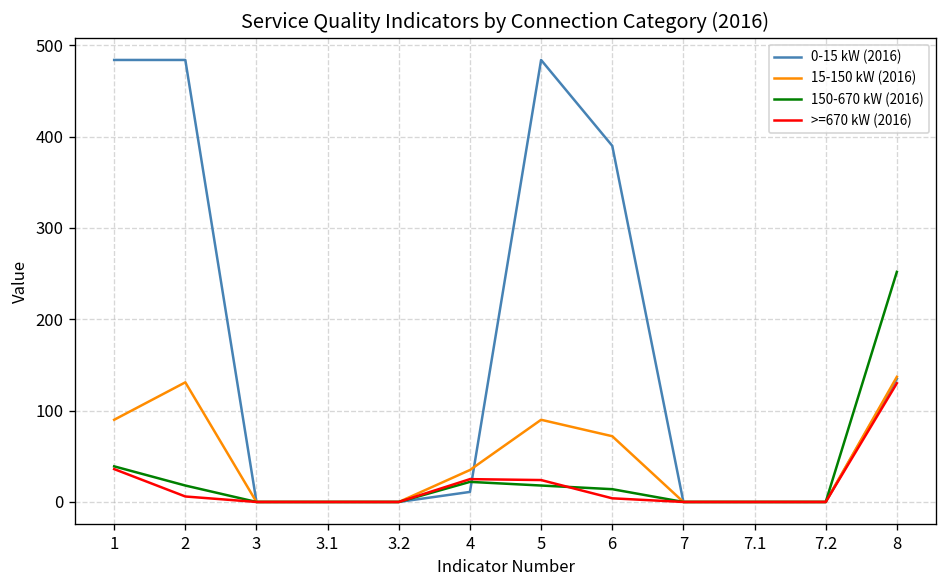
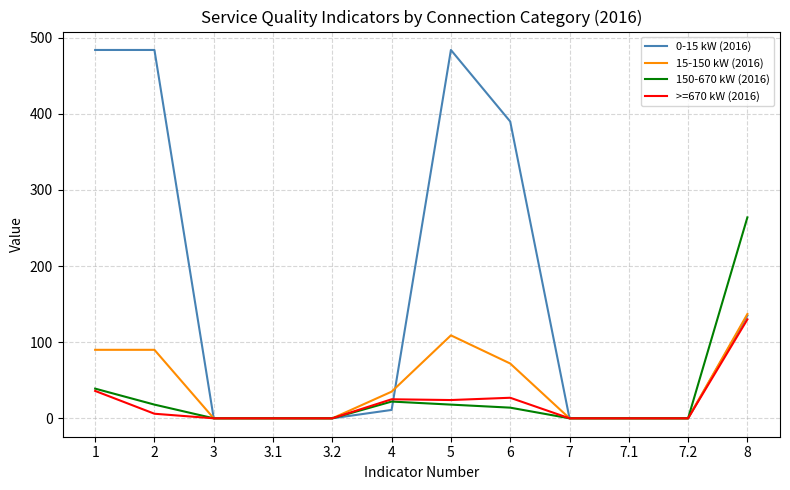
  {
    "0-15 kW (2016)": {
      "1": 480,
      "2": 480,
      "4": 10,
      "5": 480,
      "6": 390
    },
    "15-150 kW (2016)": {
      "1": 90,
-     "2": 130,
+     "2": 90,
      "4": 40,
-     "5": 90,
+     "5": 110,
      "6": 70
    },
    "150-670 kW (2016)": {
      "2": 20,
      "5": 20,
      "6": 10,
-     "8": 250
+     "8": 260
    },
    ">=670 kW (2016)": {
      "2": 10,
      "5": 20,
-     "6": 0,
+     "6": 30,
      "8": 130
    }
  }
